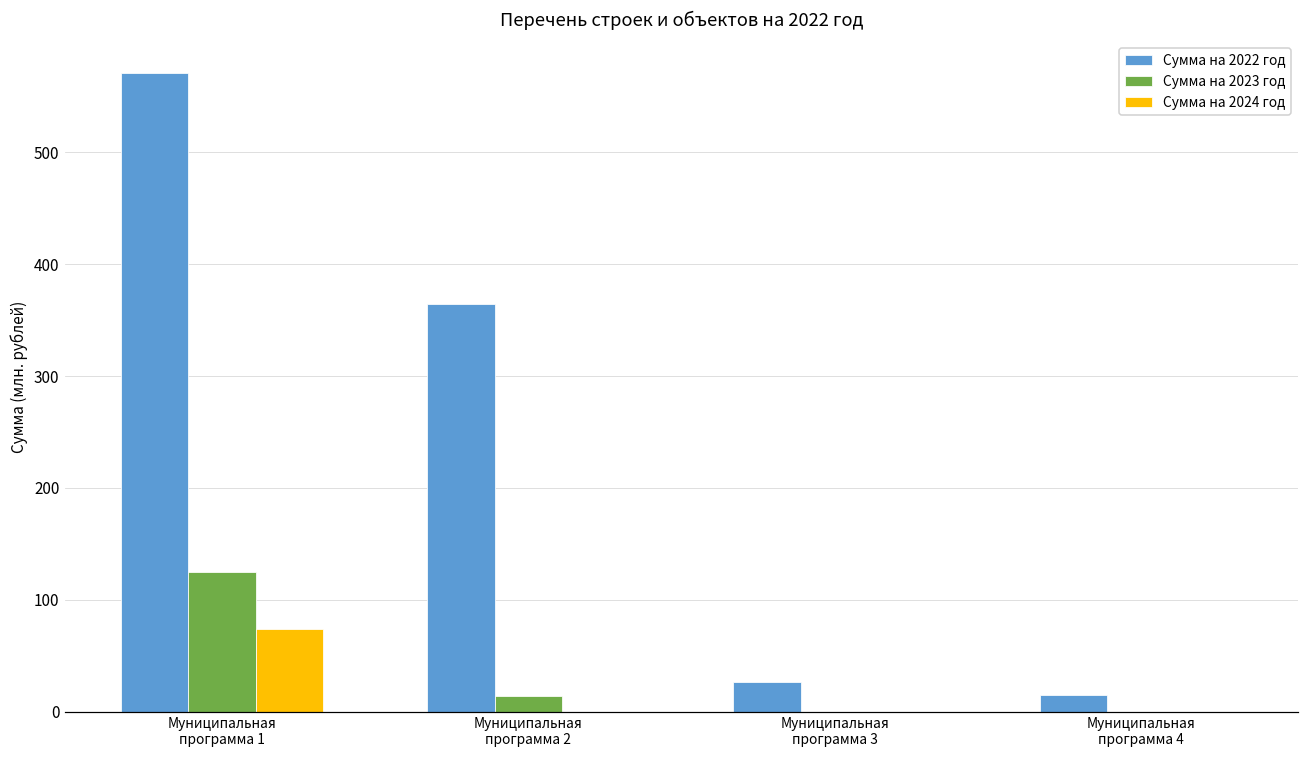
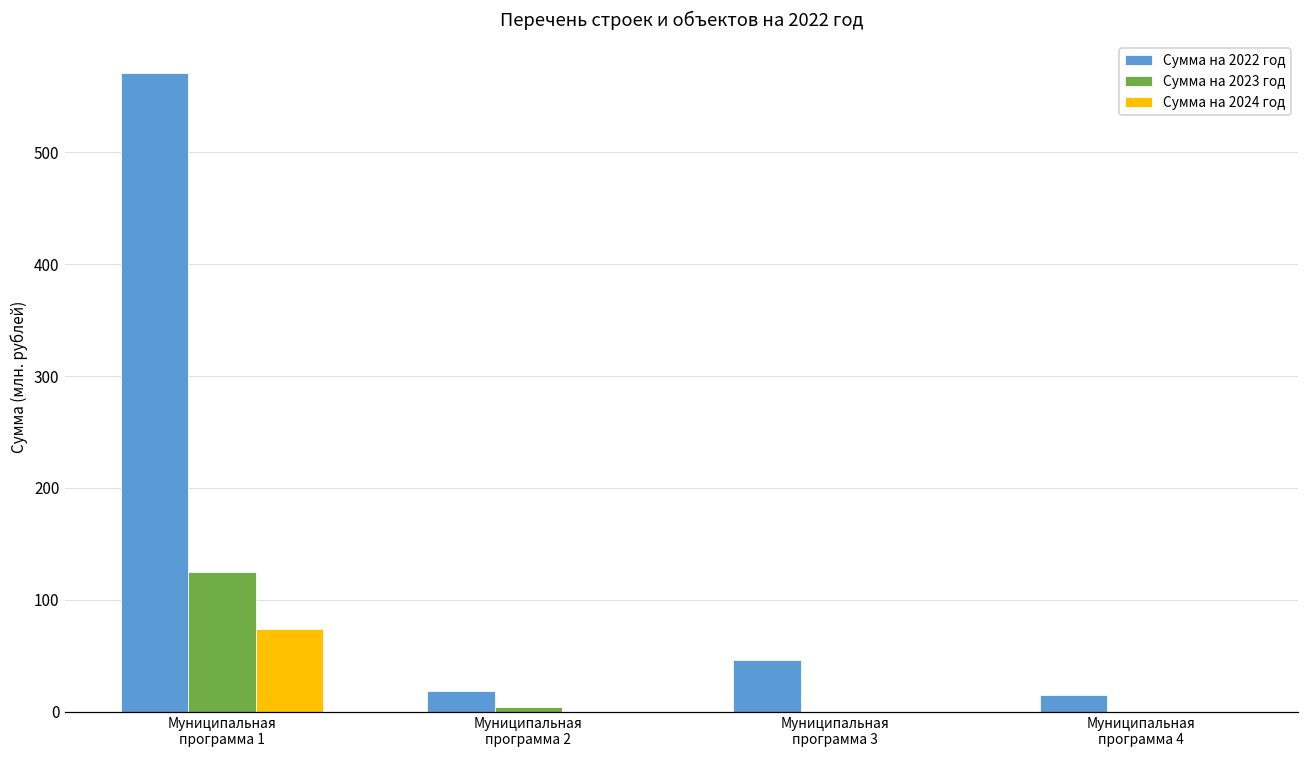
  {
    "Сумма на 2022 год": {
      "Муниципальная программа 1": 570,
-     "Муниципальная программа 2": 364,
-     "Муниципальная программа 3": 26,
+     "Муниципальная программа 2": 19,
+     "Муниципальная программа 3": 46,
      "Муниципальная программа 4": 15
    },
    "Сумма на 2023 год": {
      "Муниципальная программа 1": 125,
-     "Муниципальная программа 2": 14,
+     "Муниципальная программа 2": 4,
      "Муниципальная программа 3": 0,
      "Муниципальная программа 4": 0
    },
    "Сумма на 2024 год": {
      "Муниципальная программа 1": 74,
      "Муниципальная программа 2": 0,
      "Муниципальная программа 3": 0,
      "Муниципальная программа 4": 0
    }
  }
